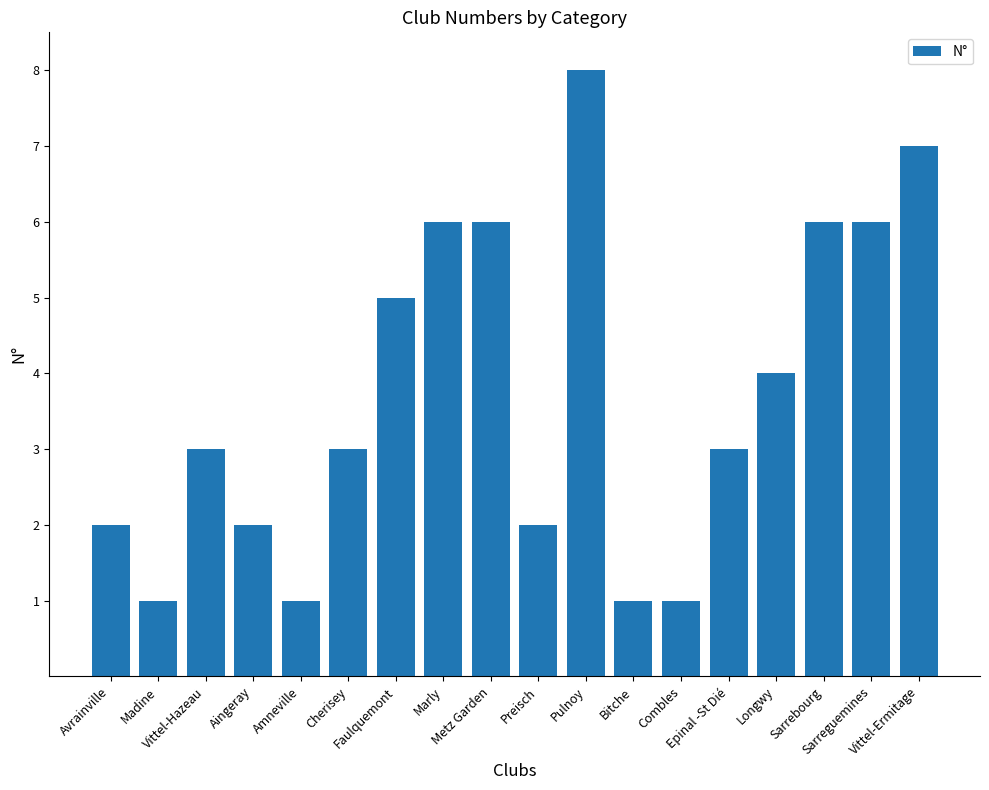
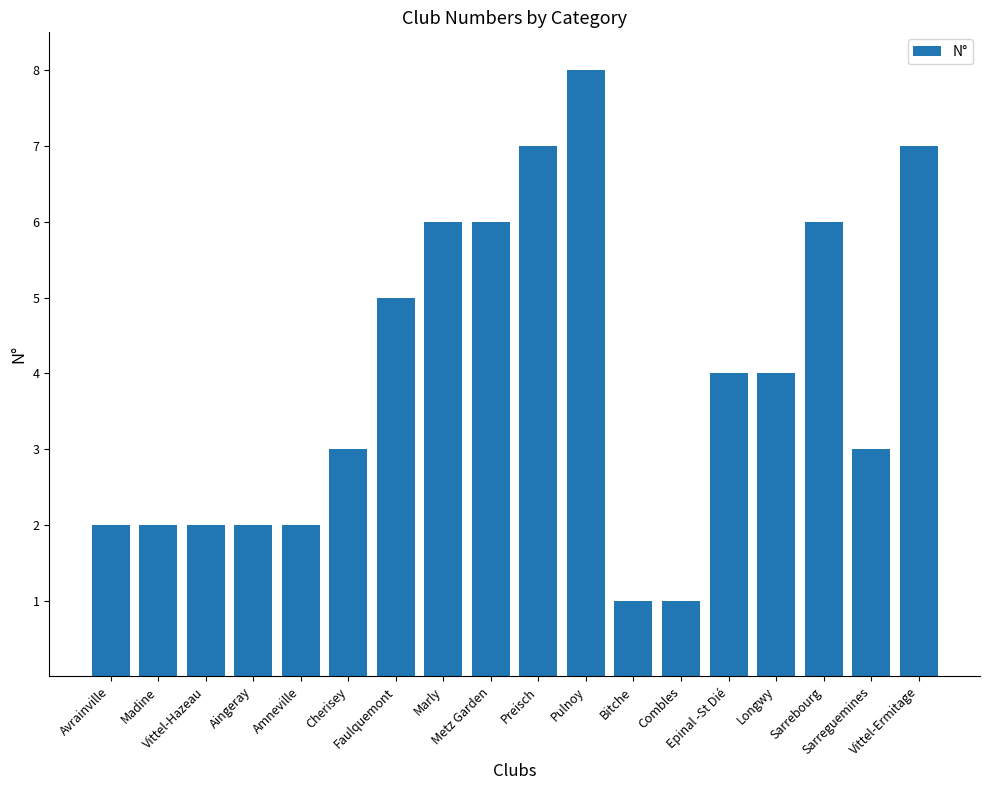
  {
    "Avrainville": 2,
-   "Madine": 1,
-   "Vittel-Hazeau": 3,
+   "Madine": 2,
+   "Vittel-Hazeau": 2,
    "Aingeray": 2,
-   "Amneville": 1,
+   "Amneville": 2,
    "Cherisey": 3,
    "Faulquemont": 5,
    "Marly": 6,
    "Metz Garden": 6,
-   "Preisch": 2,
+   "Preisch": 7,
    "Pulnoy": 8,
    "Bitche": 1,
    "Combles": 1,
-   "Epinal -St Dié": 3,
+   "Epinal -St Dié": 4,
    "Longwy": 4,
    "Sarrebourg": 6,
-   "Sarreguemines": 6,
+   "Sarreguemines": 3,
    "Vittel-Ermitage": 7
  }
